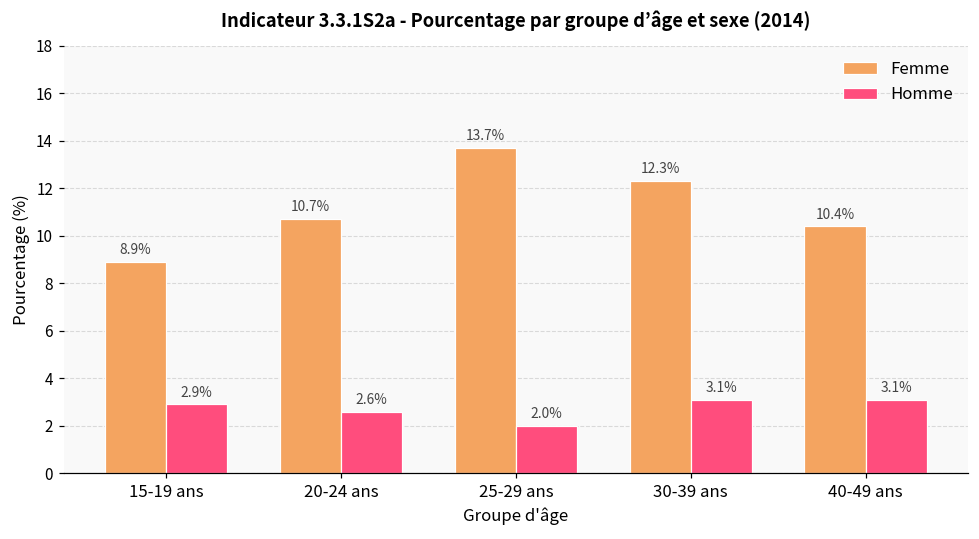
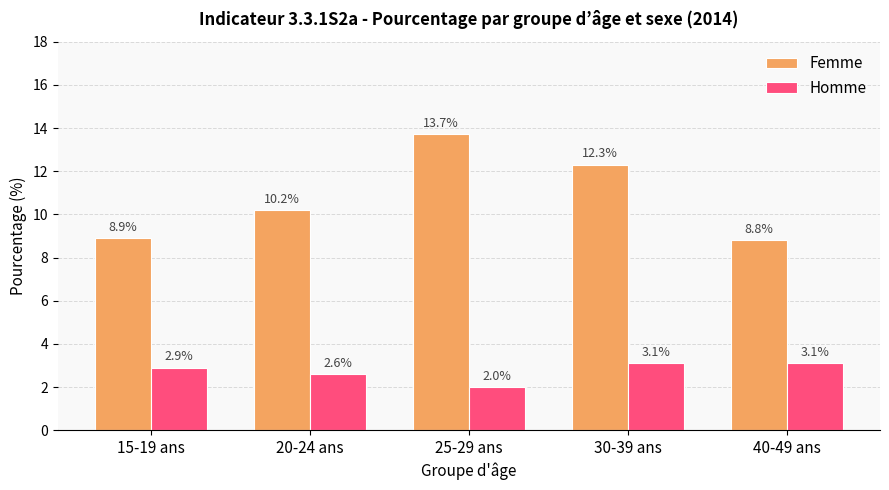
  {
    "Femme": {
      "15-19 ans": "8.9%",
-     "20-24 ans": "10.7%",
+     "20-24 ans": "10.2%",
      "25-29 ans": "13.7%",
      "30-39 ans": "12.3%",
-     "40-49 ans": "10.4%"
+     "40-49 ans": "8.8%"
    },
    "Homme": {
      "15-19 ans": "2.9%",
      "20-24 ans": "2.6%",
      "25-29 ans": "2.0%",
      "30-39 ans": "3.1%",
      "40-49 ans": "3.1%"
    }
  }
